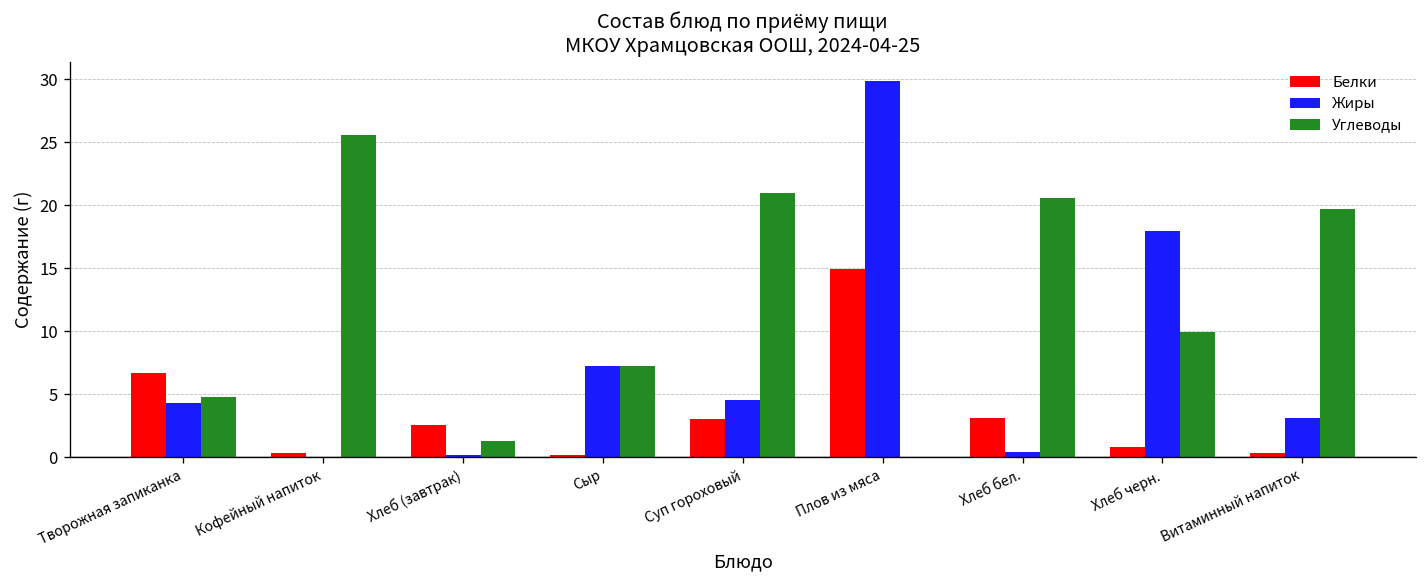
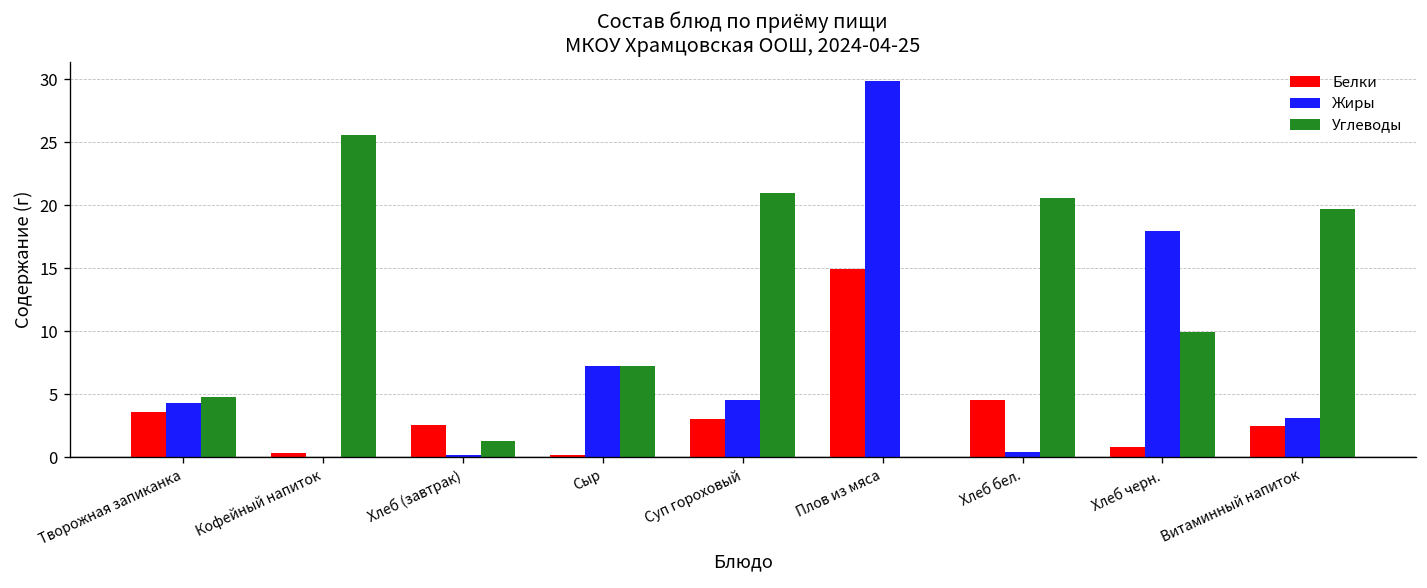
  {
    "Белки": {
-     "Творожная запиканка": 6.7,
+     "Творожная запиканка": 3.6,
      "Кофейный напиток": 0.3,
      "Хлеб (завтрак)": 2.6,
      "Суп гороховый": 3.0,
      "Плов из мяса": 14.9,
-     "Хлеб бел.": 3.1,
+     "Хлеб бел.": 4.5,
      "Хлеб черн.": 0.8,
-     "Витаминный напиток": 0.3
+     "Витаминный напиток": 2.5
    },
    "Жиры": {
      "Творожная запиканка": 4.3,
      "Кофейный напиток": 0.0,
      "Сыр": 7.2,
      "Суп гороховый": 4.5,
      "Плов из мяса": 29.9,
      "Хлеб бел.": 0.4,
      "Хлеб черн.": 17.9,
      "Витаминный напиток": 3.1
    },
    "Углеводы": {
      "Творожная запиканка": 4.7,
      "Кофейный напиток": 25.6,
      "Хлеб (завтрак)": 1.3,
      "Сыр": 7.2,
      "Суп гороховый": 21.0,
      "Плов из мяса": 0.0,
      "Хлеб бел.": 20.6,
      "Хлеб черн.": 9.9,
      "Витаминный напиток": 19.7
    }
  }
